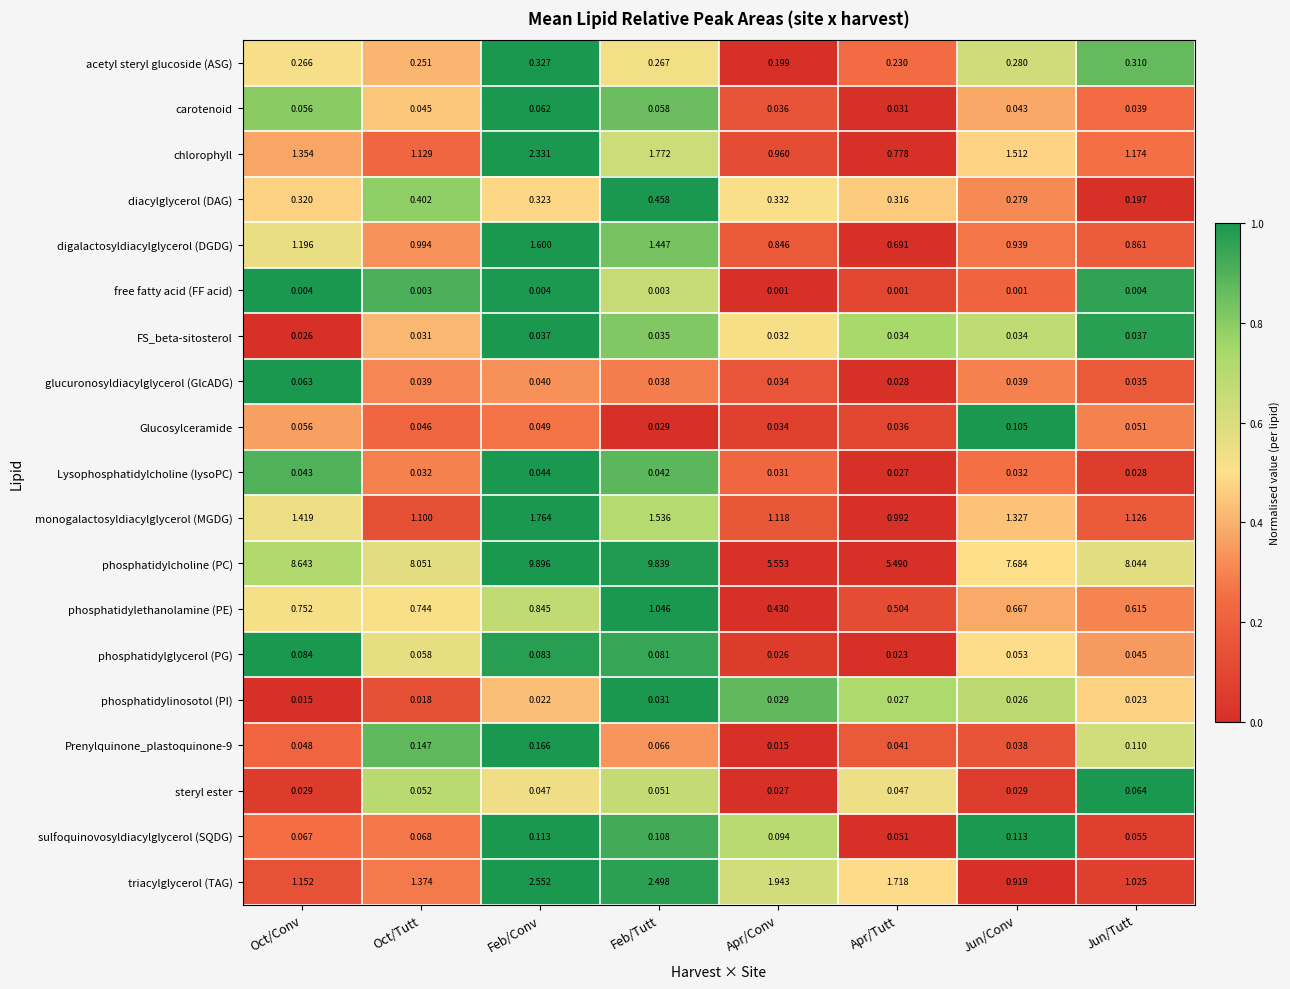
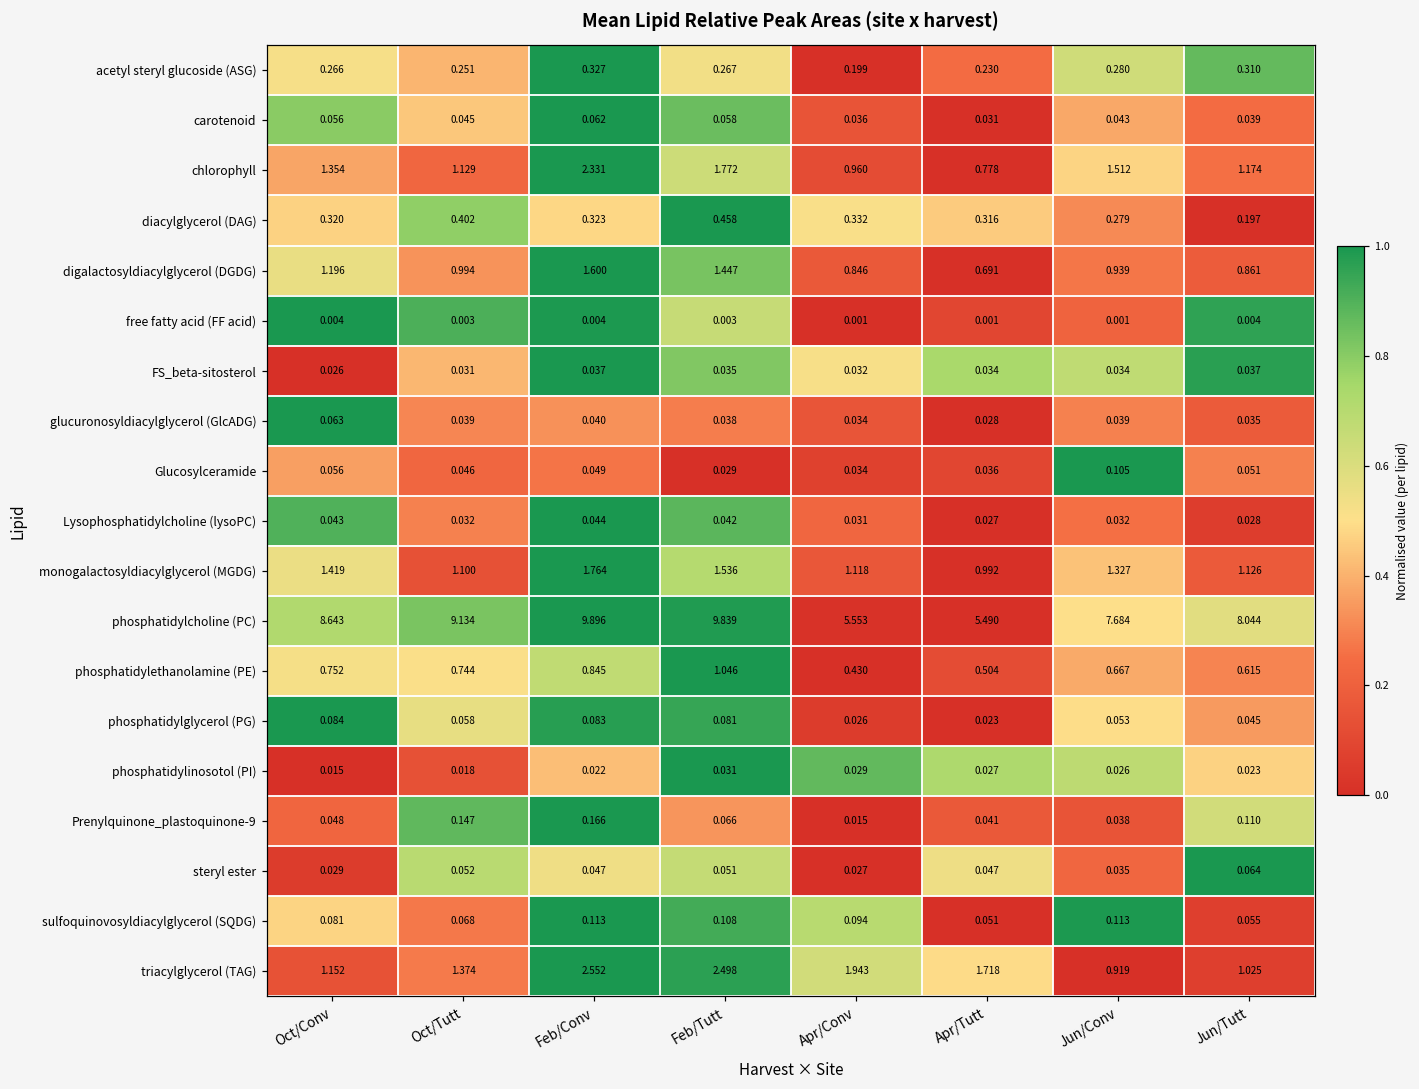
  {
    "acetyl steryl glucoside (ASG)": {
      "Oct/Conv": 0.266,
      "Oct/Tutt": 0.251,
      "Feb/Conv": 0.327,
      "Feb/Tutt": 0.267,
      "Apr/Conv": 0.199,
      "Apr/Tutt": 0.230,
      "Jun/Conv": 0.280,
      "Jun/Tutt": 0.310
    },
    "carotenoid": {
      "Oct/Conv": 0.056,
      "Oct/Tutt": 0.045,
      "Feb/Conv": 0.062,
      "Feb/Tutt": 0.058,
      "Apr/Conv": 0.036,
      "Apr/Tutt": 0.031,
      "Jun/Conv": 0.043,
      "Jun/Tutt": 0.039
    },
    "chlorophyll": {
      "Oct/Conv": 1.354,
      "Oct/Tutt": 1.129,
      "Feb/Conv": 2.331,
      "Feb/Tutt": 1.772,
      "Apr/Conv": 0.960,
      "Apr/Tutt": 0.778,
      "Jun/Conv": 1.512,
      "Jun/Tutt": 1.174
    },
    "diacylglycerol (DAG)": {
      "Oct/Conv": 0.320,
      "Oct/Tutt": 0.402,
      "Feb/Conv": 0.323,
      "Feb/Tutt": 0.458,
      "Apr/Conv": 0.332,
      "Apr/Tutt": 0.316,
      "Jun/Conv": 0.279,
      "Jun/Tutt": 0.197
    },
    "digalactosyldiacylglycerol (DGDG)": {
      "Oct/Conv": 1.196,
      "Oct/Tutt": 0.994,
      "Feb/Conv": 1.600,
      "Feb/Tutt": 1.447,
      "Apr/Conv": 0.846,
      "Apr/Tutt": 0.691,
      "Jun/Conv": 0.939,
      "Jun/Tutt": 0.861
    },
    "free fatty acid (FF acid)": {
      "Oct/Conv": 0.004,
      "Oct/Tutt": 0.003,
      "Feb/Conv": 0.004,
      "Feb/Tutt": 0.003,
      "Apr/Conv": 0.001,
      "Apr/Tutt": 0.001,
      "Jun/Conv": 0.001,
      "Jun/Tutt": 0.004
    },
    "FS_beta-sitosterol": {
      "Oct/Conv": 0.026,
      "Oct/Tutt": 0.031,
      "Feb/Conv": 0.037,
      "Feb/Tutt": 0.035,
      "Apr/Conv": 0.032,
      "Apr/Tutt": 0.034,
      "Jun/Conv": 0.034,
      "Jun/Tutt": 0.037
    },
    "glucuronosyldiacylglycerol (GlcADG)": {
      "Oct/Conv": 0.063,
      "Oct/Tutt": 0.039,
      "Feb/Conv": 0.040,
      "Feb/Tutt": 0.038,
      "Apr/Conv": 0.034,
      "Apr/Tutt": 0.028,
      "Jun/Conv": 0.039,
      "Jun/Tutt": 0.035
    },
    "Glucosylceramide": {
      "Oct/Conv": 0.056,
      "Oct/Tutt": 0.046,
      "Feb/Conv": 0.049,
      "Feb/Tutt": 0.029,
      "Apr/Conv": 0.034,
      "Apr/Tutt": 0.036,
      "Jun/Conv": 0.105,
      "Jun/Tutt": 0.051
    },
    "Lysophosphatidylcholine (lysoPC)": {
      "Oct/Conv": 0.043,
      "Oct/Tutt": 0.032,
      "Feb/Conv": 0.044,
      "Feb/Tutt": 0.042,
      "Apr/Conv": 0.031,
      "Apr/Tutt": 0.027,
      "Jun/Conv": 0.032,
      "Jun/Tutt": 0.028
    },
    "monogalactosyldiacylglycerol (MGDG)": {
      "Oct/Conv": 1.419,
      "Oct/Tutt": 1.100,
      "Feb/Conv": 1.764,
      "Feb/Tutt": 1.536,
      "Apr/Conv": 1.118,
      "Apr/Tutt": 0.992,
      "Jun/Conv": 1.327,
      "Jun/Tutt": 1.126
    },
    "phosphatidylcholine (PC)": {
      "Oct/Conv": 8.643,
-     "Oct/Tutt": 8.051,
+     "Oct/Tutt": 9.134,
      "Feb/Conv": 9.896,
      "Feb/Tutt": 9.839,
      "Apr/Conv": 5.553,
      "Apr/Tutt": 5.490,
      "Jun/Conv": 7.684,
      "Jun/Tutt": 8.044
    },
    "phosphatidylethanolamine (PE)": {
      "Oct/Conv": 0.752,
      "Oct/Tutt": 0.744,
      "Feb/Conv": 0.845,
      "Feb/Tutt": 1.046,
      "Apr/Conv": 0.430,
      "Apr/Tutt": 0.504,
      "Jun/Conv": 0.667,
      "Jun/Tutt": 0.615
    },
    "phosphatidylglycerol (PG)": {
      "Oct/Conv": 0.084,
      "Oct/Tutt": 0.058,
      "Feb/Conv": 0.083,
      "Feb/Tutt": 0.081,
      "Apr/Conv": 0.026,
      "Apr/Tutt": 0.023,
      "Jun/Conv": 0.053,
      "Jun/Tutt": 0.045
    },
    "phosphatidylinosotol (PI)": {
      "Oct/Conv": 0.015,
      "Oct/Tutt": 0.018,
      "Feb/Conv": 0.022,
      "Feb/Tutt": 0.031,
      "Apr/Conv": 0.029,
      "Apr/Tutt": 0.027,
      "Jun/Conv": 0.026,
      "Jun/Tutt": 0.023
    },
    "Prenylquinone_plastoquinone-9": {
      "Oct/Conv": 0.048,
      "Oct/Tutt": 0.147,
      "Feb/Conv": 0.166,
      "Feb/Tutt": 0.066,
      "Apr/Conv": 0.015,
      "Apr/Tutt": 0.041,
      "Jun/Conv": 0.038,
      "Jun/Tutt": 0.110
    },
    "steryl ester": {
      "Oct/Conv": 0.029,
      "Oct/Tutt": 0.052,
      "Feb/Conv": 0.047,
      "Feb/Tutt": 0.051,
      "Apr/Conv": 0.027,
      "Apr/Tutt": 0.047,
-     "Jun/Conv": 0.029,
+     "Jun/Conv": 0.035,
      "Jun/Tutt": 0.064
    },
    "sulfoquinovosyldiacylglycerol (SQDG)": {
-     "Oct/Conv": 0.067,
+     "Oct/Conv": 0.081,
      "Oct/Tutt": 0.068,
      "Feb/Conv": 0.113,
      "Feb/Tutt": 0.108,
      "Apr/Conv": 0.094,
      "Apr/Tutt": 0.051,
      "Jun/Conv": 0.113,
      "Jun/Tutt": 0.055
    },
    "triacylglycerol (TAG)": {
      "Oct/Conv": 1.152,
      "Oct/Tutt": 1.374,
      "Feb/Conv": 2.552,
      "Feb/Tutt": 2.498,
      "Apr/Conv": 1.943,
      "Apr/Tutt": 1.718,
      "Jun/Conv": 0.919,
      "Jun/Tutt": 1.025
    }
  }
